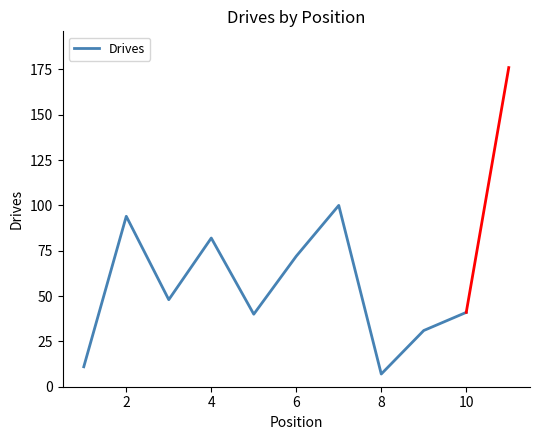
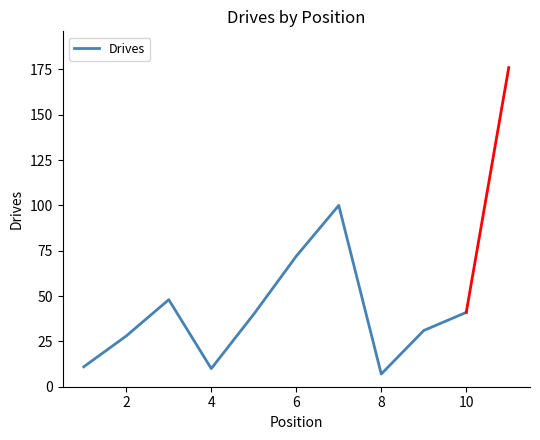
  {
    "Drives": {
-     "2": 94,
-     "4": 82,
+     "2": 28,
+     "4": 10,
      "6": 72,
      "8": 7
    }
  }
